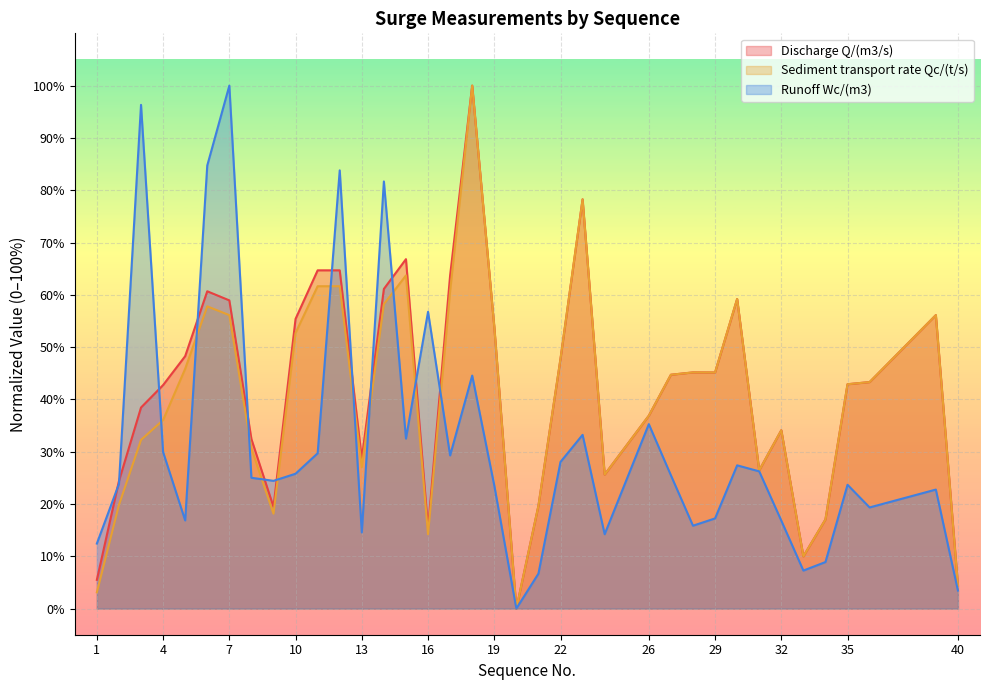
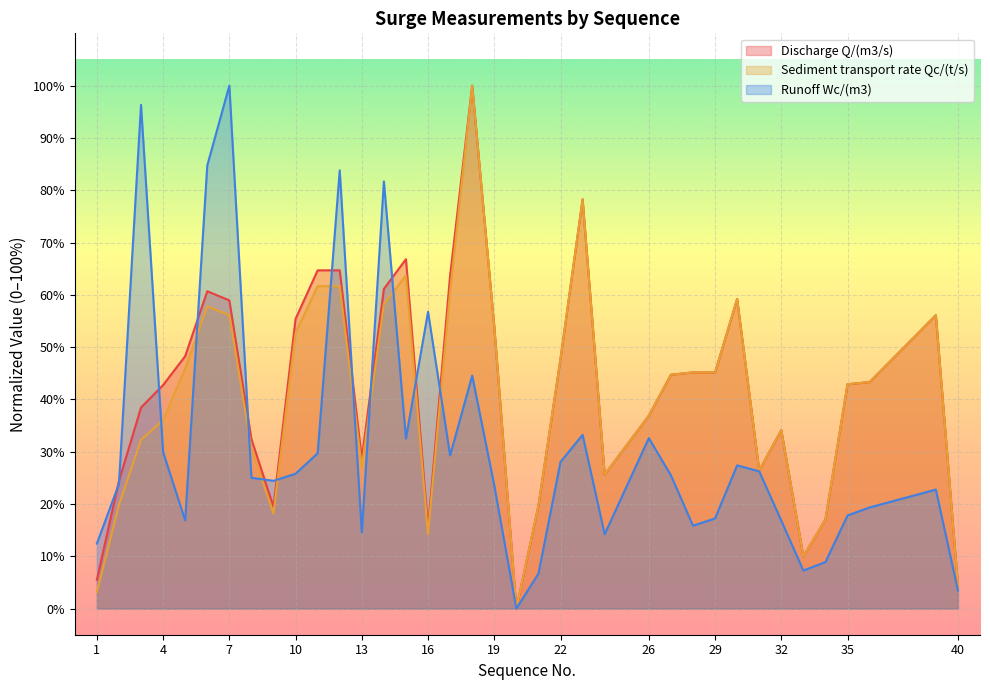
  {
    "Runoff Wc/(m3)": {
      "1": "12%",
      "4": "30%",
      "7": "100%",
      "10": "26%",
      "13": "15%",
      "16": "57%",
      "19": "24%",
      "22": "28%",
-     "26": "35%",
+     "26": "33%",
      "29": "17%",
      "32": "17%",
-     "35": "24%",
+     "35": "18%",
      "40": "3%"
    }
  }
